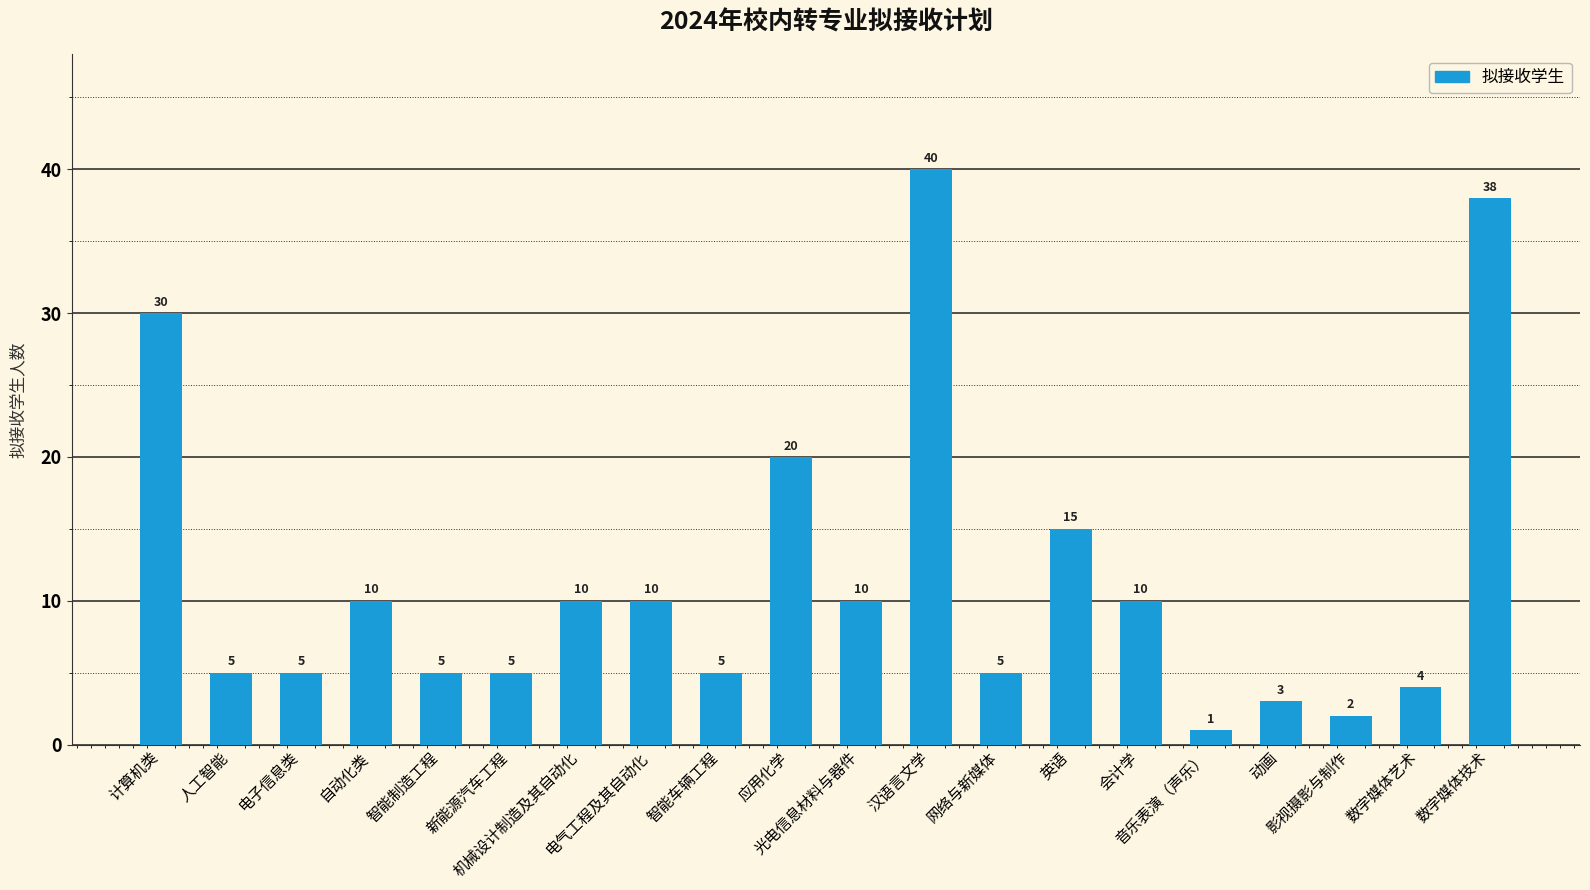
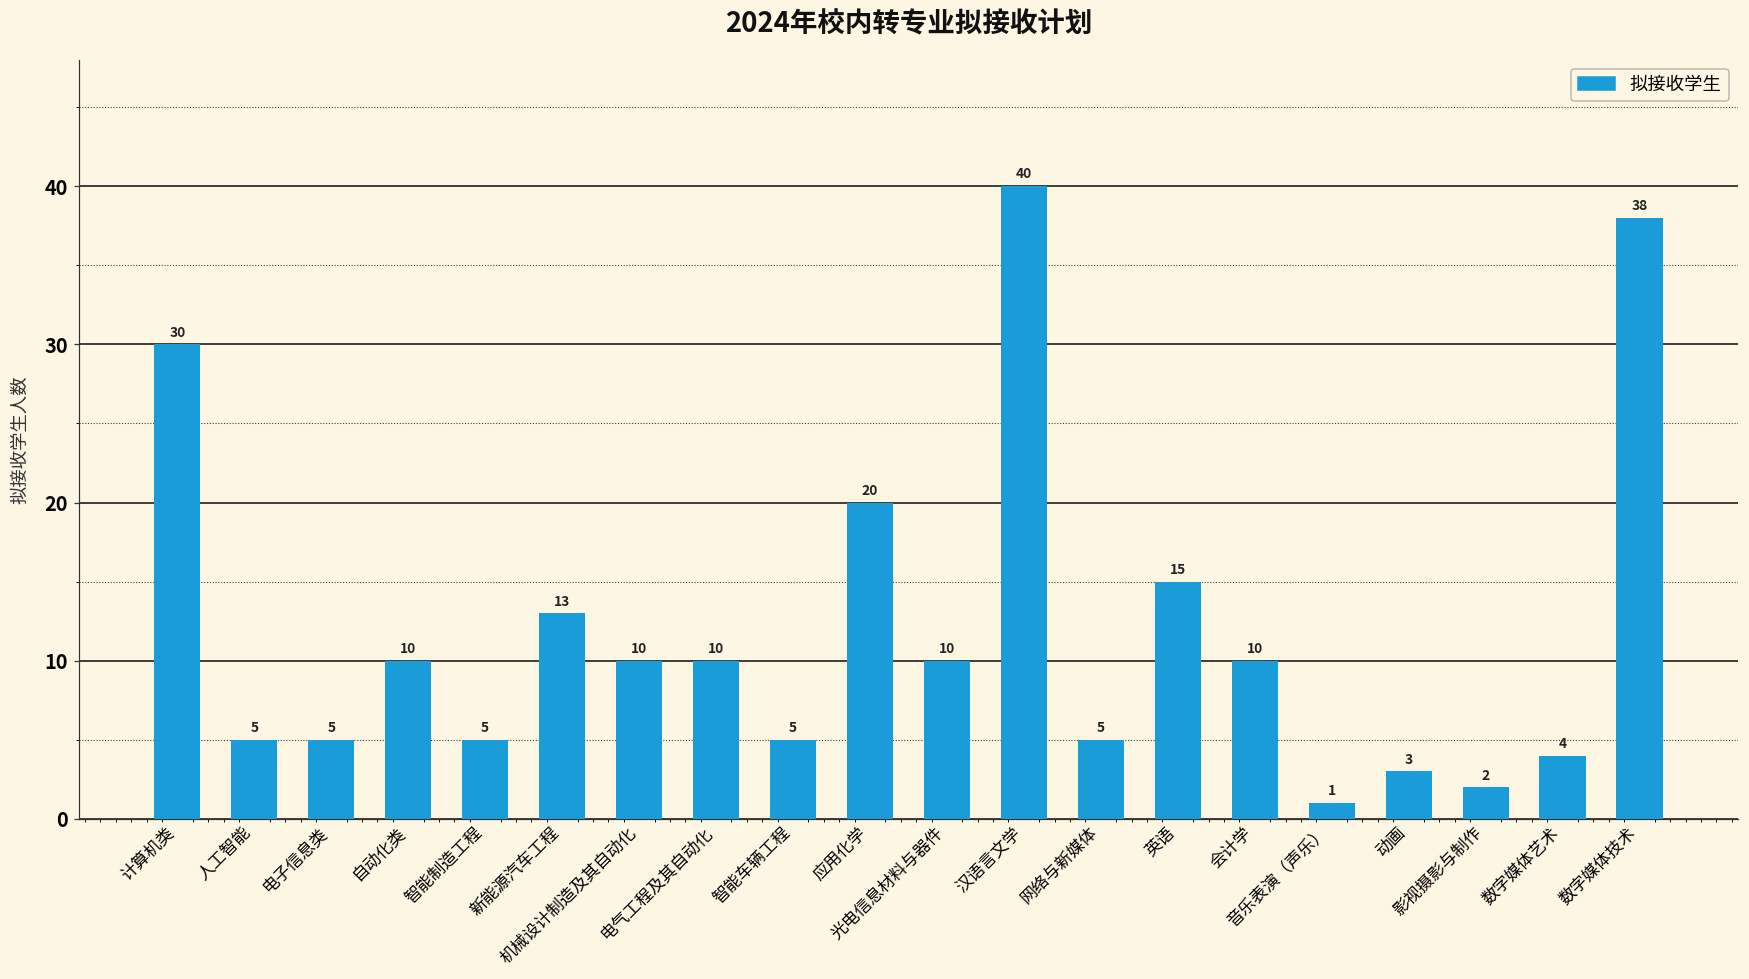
  {
    "计算机类": 30,
    "人工智能": 5,
    "电子信息类": 5,
    "自动化类": 10,
    "智能制造工程": 5,
-   "新能源汽车工程": 5,
+   "新能源汽车工程": 13,
    "机械设计制造及其自动化": 10,
    "电气工程及其自动化": 10,
    "智能车辆工程": 5,
    "应用化学": 20,
    "光电信息材料与器件": 10,
    "汉语言文学": 40,
    "网络与新媒体": 5,
    "英语": 15,
    "会计学": 10,
    "音乐表演（声乐）": 1,
    "动画": 3,
    "影视摄影与制作": 2,
    "数字媒体艺术": 4,
    "数字媒体技术": 38
  }
